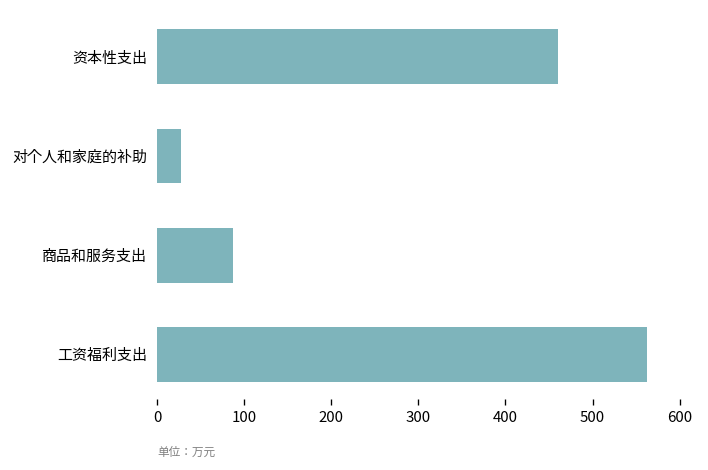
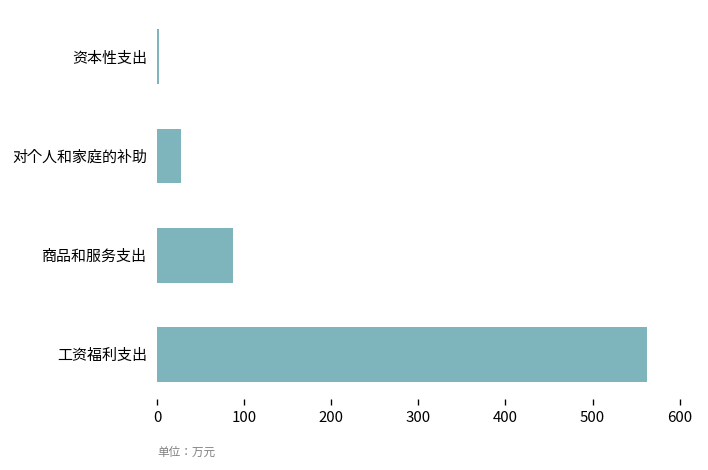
  {
-   "资本性支出": 460,
+   "资本性支出": 0,
    "对个人和家庭的补助": 30,
    "商品和服务支出": 90,
    "工资福利支出": 560
  }
